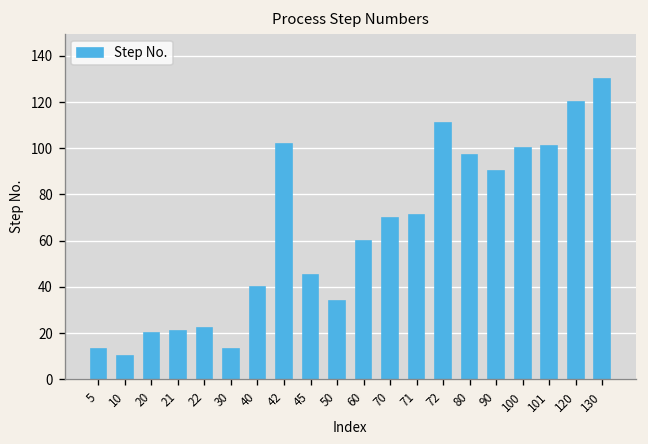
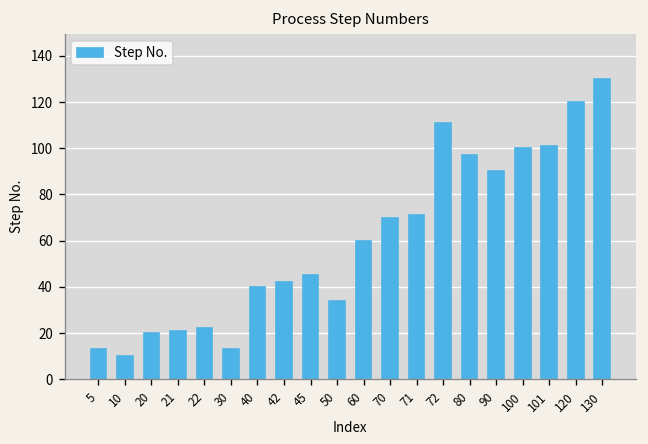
  {
    "5": 13,
    "10": 10,
    "20": 20,
    "21": 21,
    "22": 22,
    "30": 13,
    "40": 40,
-   "42": 102,
+   "42": 42,
    "45": 45,
    "50": 34,
    "60": 60,
    "70": 70,
    "71": 71,
    "72": 111,
    "80": 97,
    "90": 90,
    "100": 100,
    "101": 101,
    "120": 120,
    "130": 130
  }
